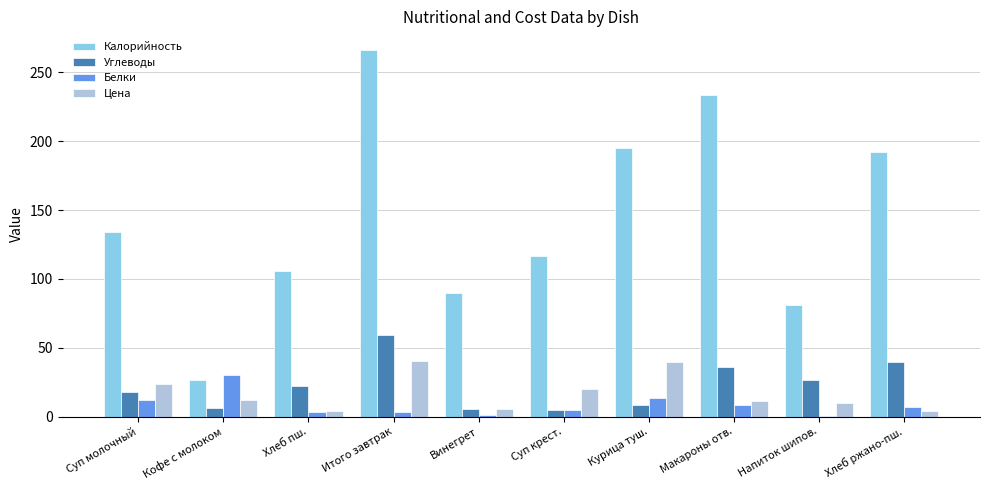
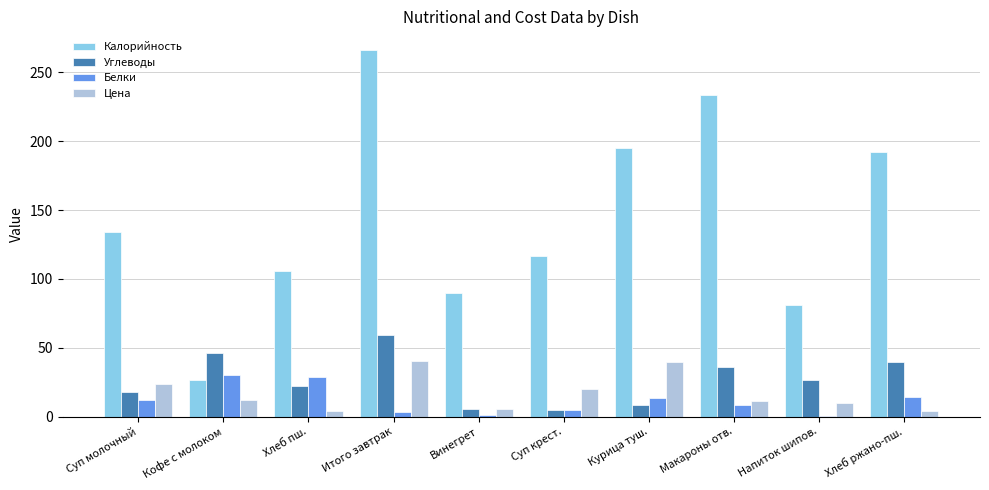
  {
    "Углеводы": {
      "Суп молочный": 18,
-     "Кофе с молоком": 7,
+     "Кофе с молоком": 46,
      "Хлеб пш.": 22,
      "Итого завтрак": 60,
      "Винегрет": 6,
      "Суп крест.": 5,
      "Курица туш.": 8,
      "Макароны отв.": 36,
      "Напиток шипов.": 27,
      "Хлеб ржано-пш.": 40
    },
    "Белки": {
      "Суп молочный": 12,
      "Кофе с молоком": 30,
-     "Хлеб пш.": 3,
+     "Хлеб пш.": 28,
      "Итого завтрак": 3,
      "Суп крест.": 5,
      "Курица туш.": 14,
      "Макароны отв.": 8,
-     "Хлеб ржано-пш.": 7
+     "Хлеб ржано-пш.": 14
    }
  }
